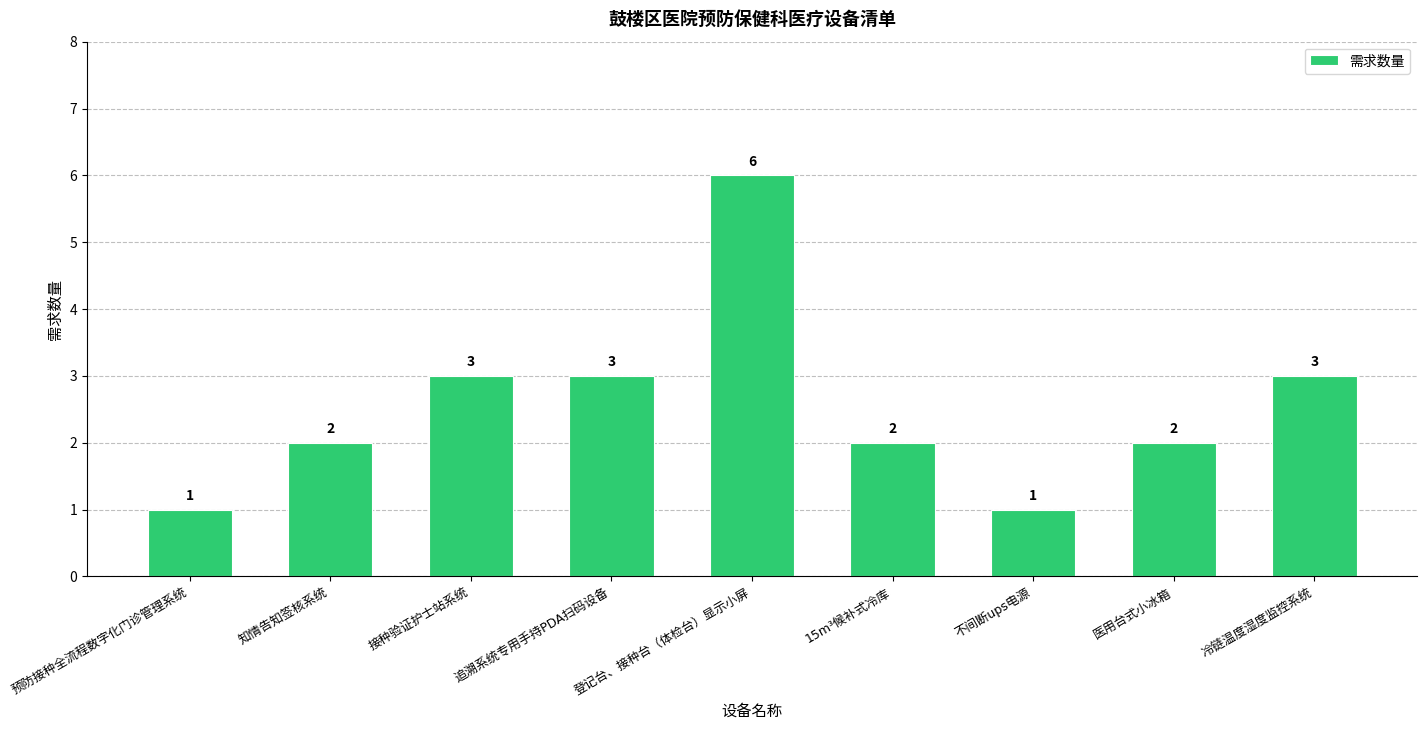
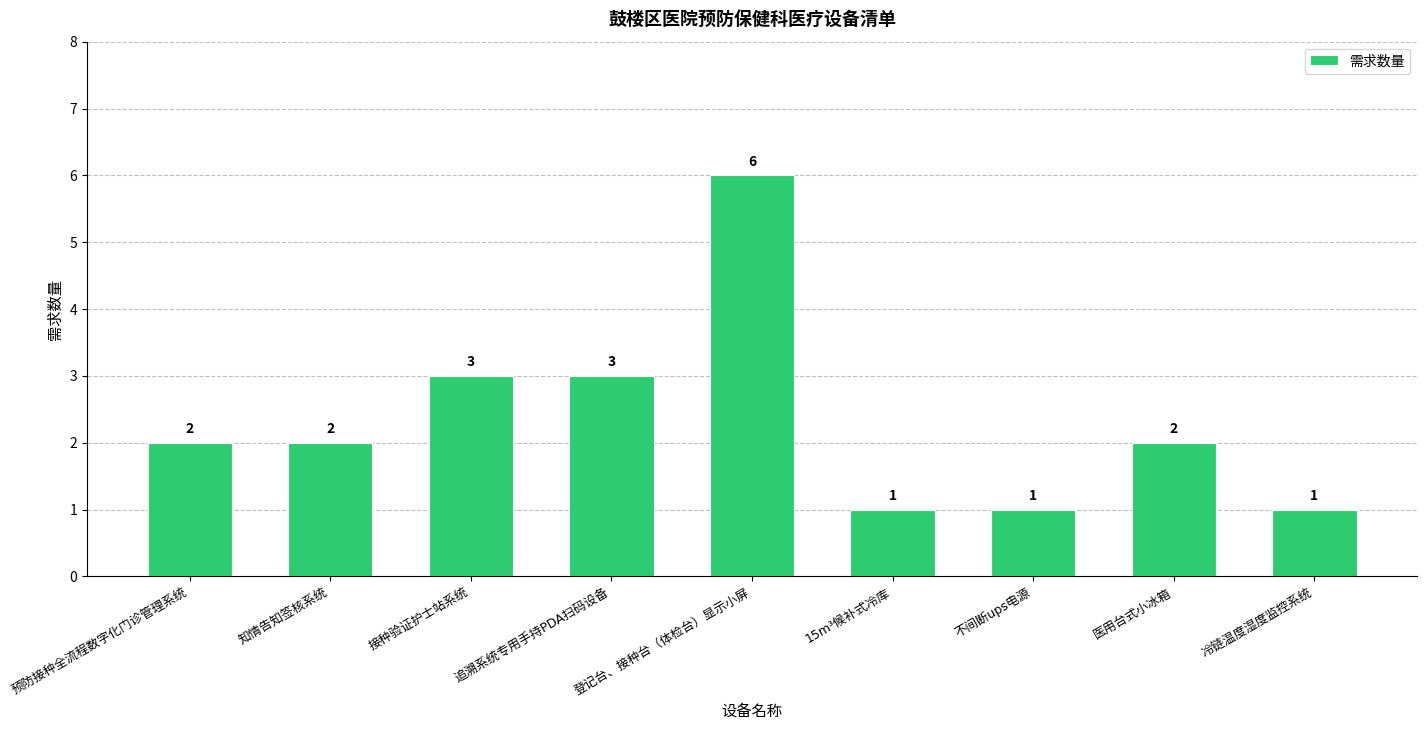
  {
-   "预防接种全流程数字化门诊管理系统": 1,
+   "预防接种全流程数字化门诊管理系统": 2,
    "知情告知签核系统": 2,
    "接种验证护士站系统": 3,
    "追溯系统专用手持PDA扫码设备": 3,
    "登记台、接种台（体检台）显示小屏": 6,
-   "15m³候补式冷库": 2,
+   "15m³候补式冷库": 1,
    "不间断ups电源": 1,
    "医用台式小冰箱": 2,
-   "冷链温度湿度监控系统": 3
+   "冷链温度湿度监控系统": 1
  }
